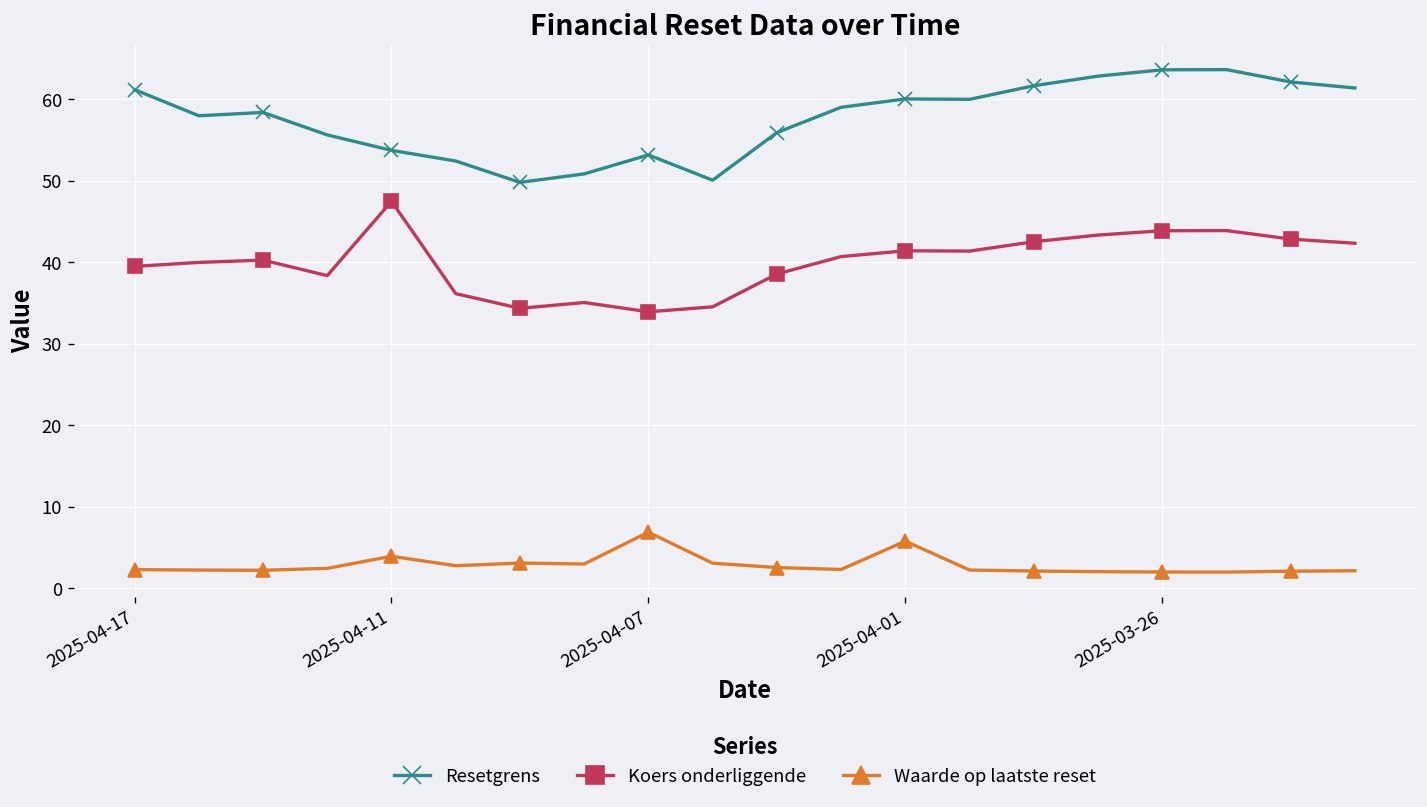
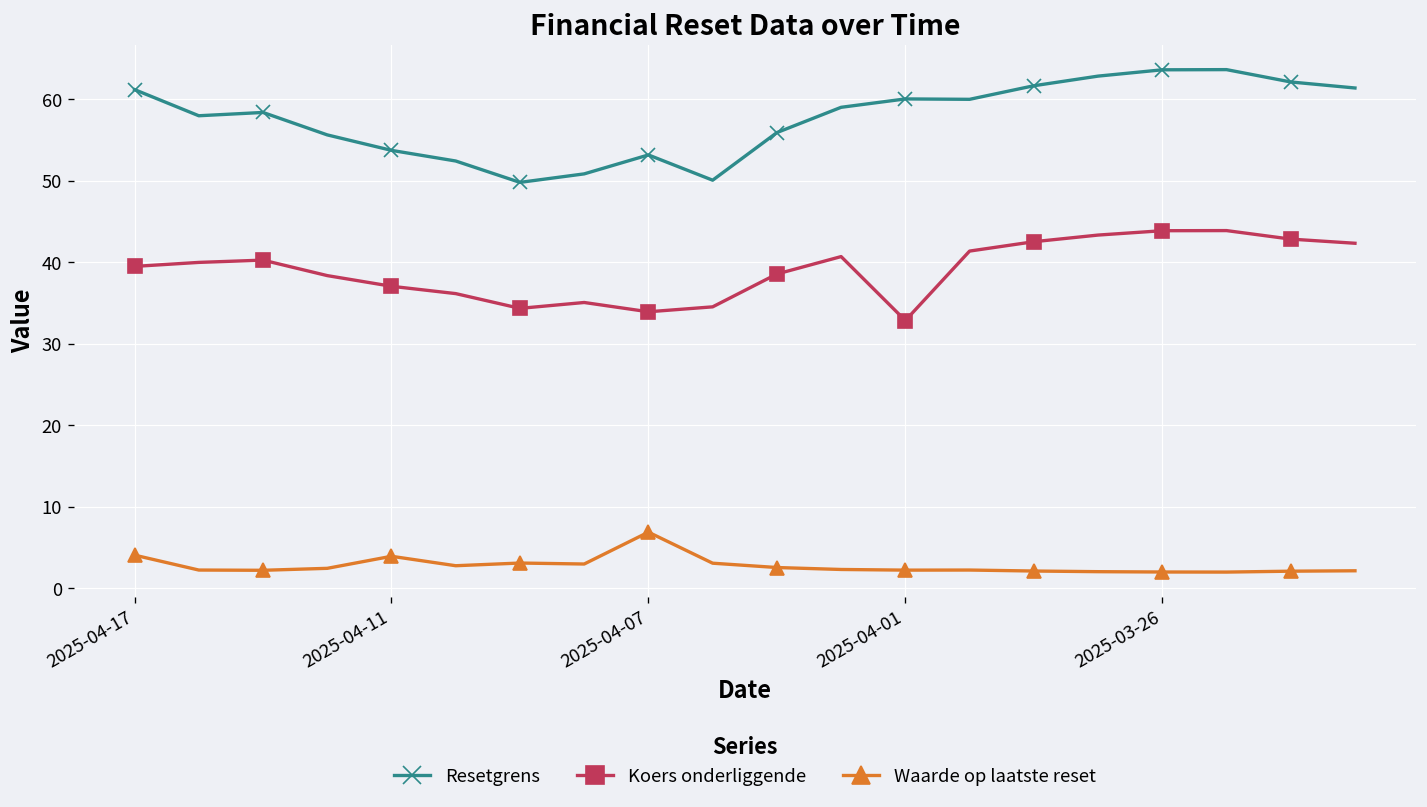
  {
    "Resetgrens": {
      "2025-04-17": 61,
      "2025-04-11": 54,
      "2025-04-07": 53,
      "2025-04-01": 60,
      "2025-03-26": 64
    },
    "Koers onderliggende": {
      "2025-04-17": 40,
-     "2025-04-11": 48,
+     "2025-04-11": 37,
      "2025-04-07": 34,
-     "2025-04-01": 41,
+     "2025-04-01": 33,
      "2025-03-26": 44
    },
    "Waarde op laatste reset": {
-     "2025-04-17": 2,
+     "2025-04-17": 4,
      "2025-04-11": 4,
      "2025-04-07": 7,
-     "2025-04-01": 6,
+     "2025-04-01": 2,
      "2025-03-26": 2
    }
  }
